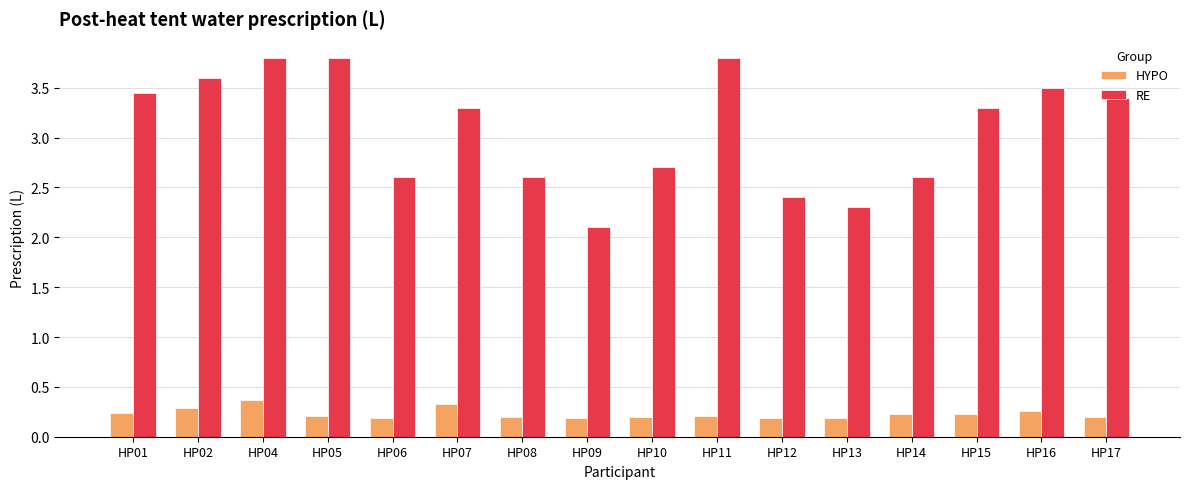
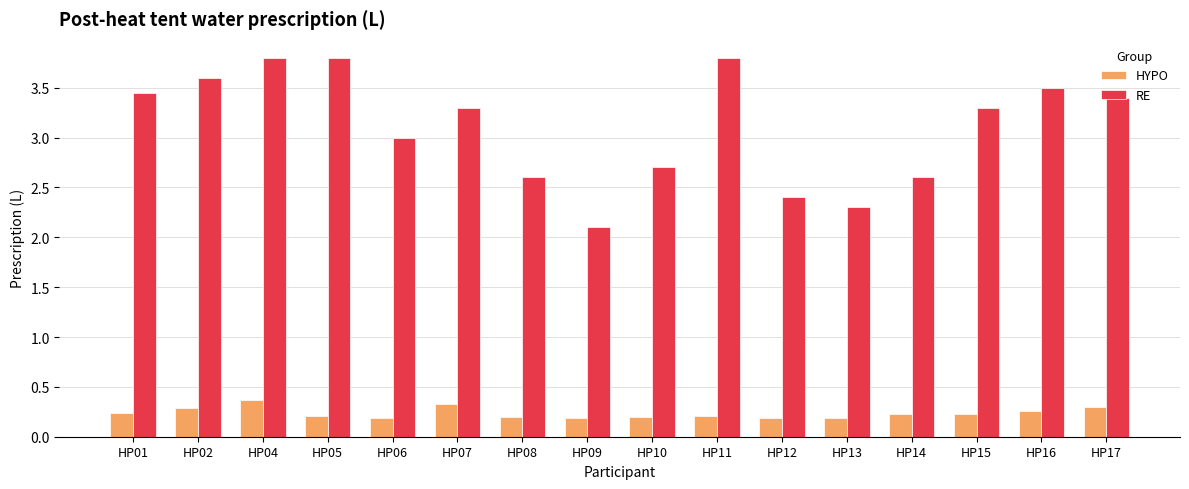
  {
    "HYPO": {
      "HP01": 0.2,
      "HP02": 0.3,
      "HP04": 0.4,
      "HP05": 0.2,
      "HP06": 0.2,
      "HP07": 0.3,
      "HP08": 0.2,
      "HP09": 0.2,
      "HP10": 0.2,
      "HP11": 0.2,
      "HP12": 0.2,
      "HP13": 0.2,
      "HP14": 0.2,
      "HP15": 0.2,
      "HP16": 0.3,
-     "HP17": 0.2
+     "HP17": 0.3
    },
    "RE": {
      "HP01": 3.5,
      "HP02": 3.6,
      "HP04": 3.8,
      "HP05": 3.8,
-     "HP06": 2.6,
+     "HP06": 3.0,
      "HP07": 3.3,
      "HP08": 2.6,
      "HP09": 2.1,
      "HP10": 2.7,
      "HP11": 3.8,
      "HP12": 2.4,
      "HP13": 2.3,
      "HP14": 2.6,
      "HP15": 3.3,
      "HP16": 3.5,
      "HP17": 3.4
    }
  }
